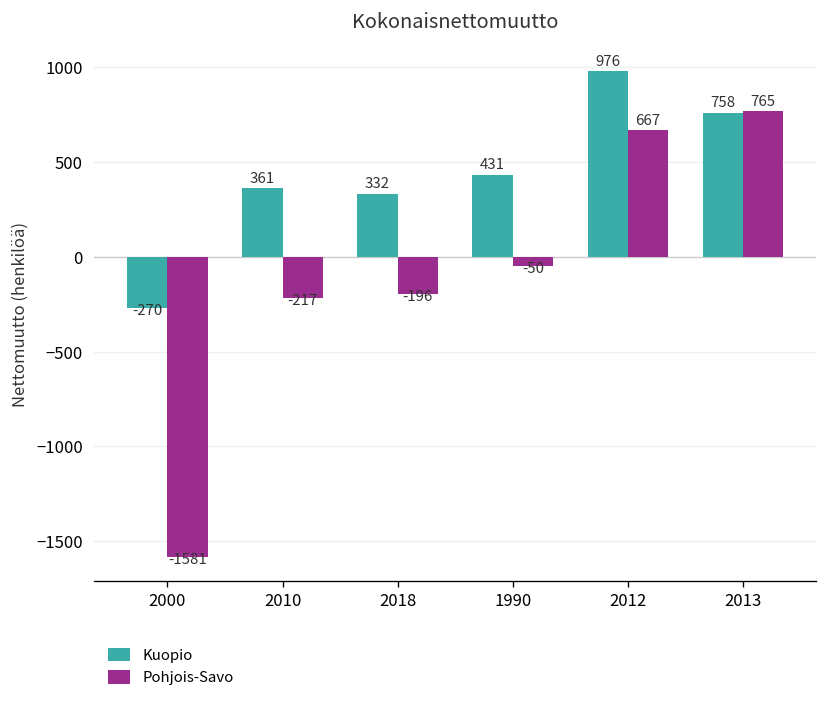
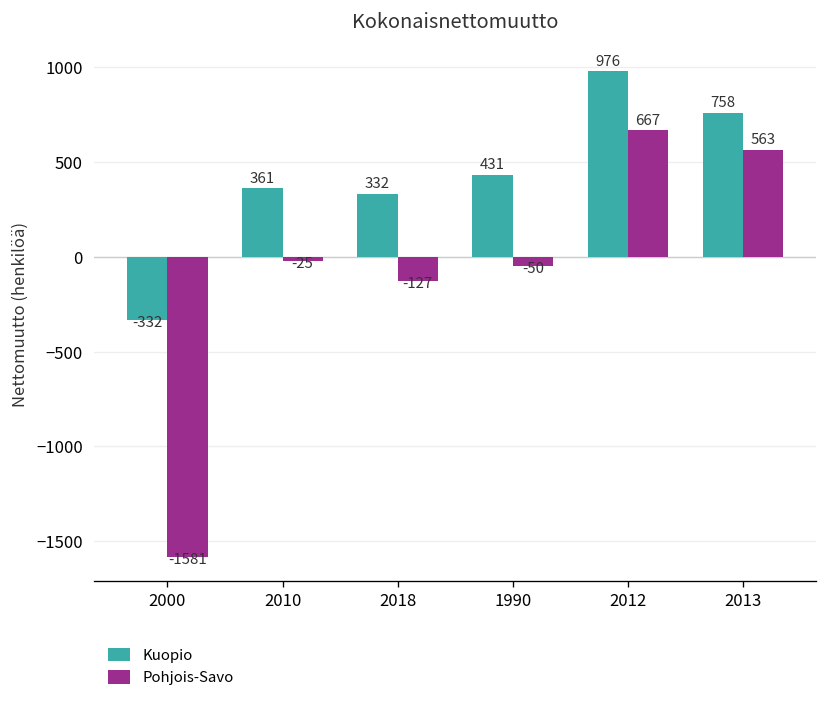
  {
    "Kuopio": {
-     "2000": -270,
+     "2000": -332,
      "2010": 361,
      "2018": 332,
      "1990": 431,
      "2012": 976,
      "2013": 758
    },
    "Pohjois-Savo": {
      "2000": -1581,
-     "2010": -217,
-     "2018": -196,
+     "2010": -25,
+     "2018": -127,
      "1990": -50,
      "2012": 667,
-     "2013": 765
+     "2013": 563
    }
  }
